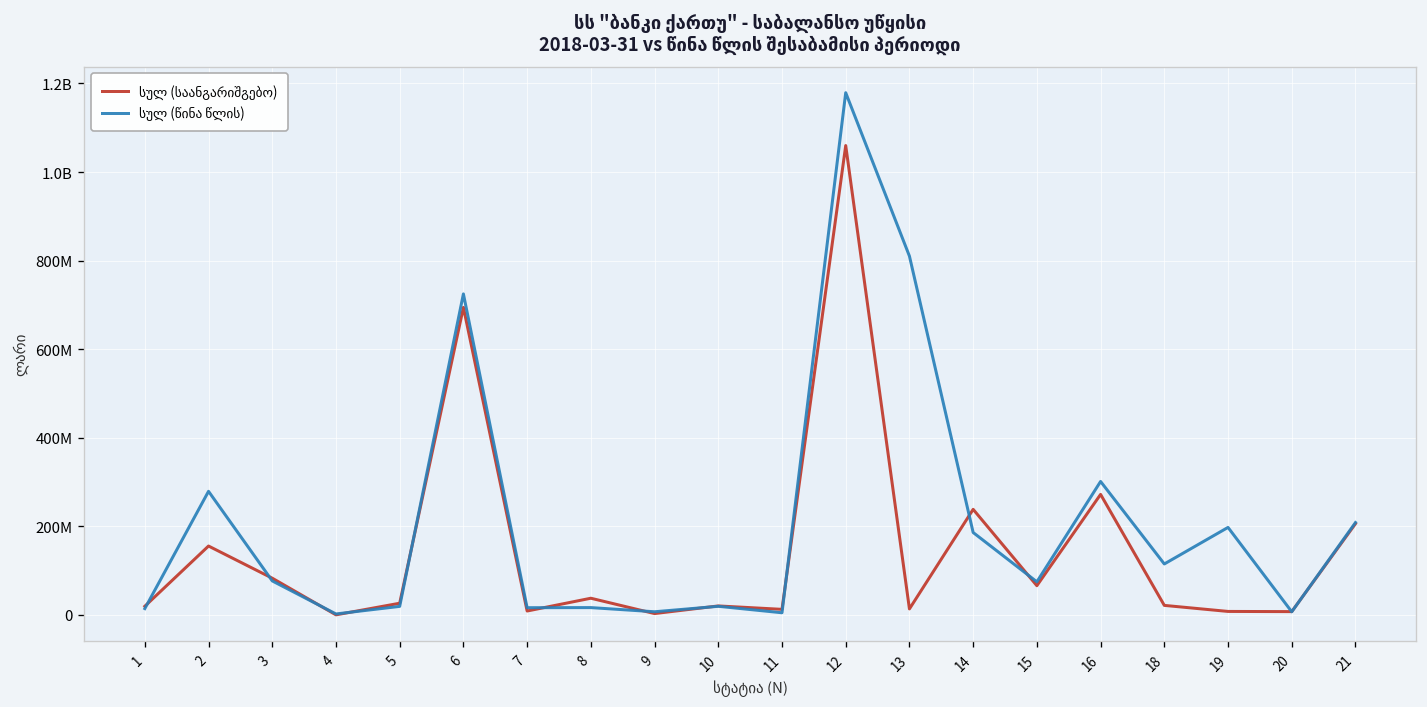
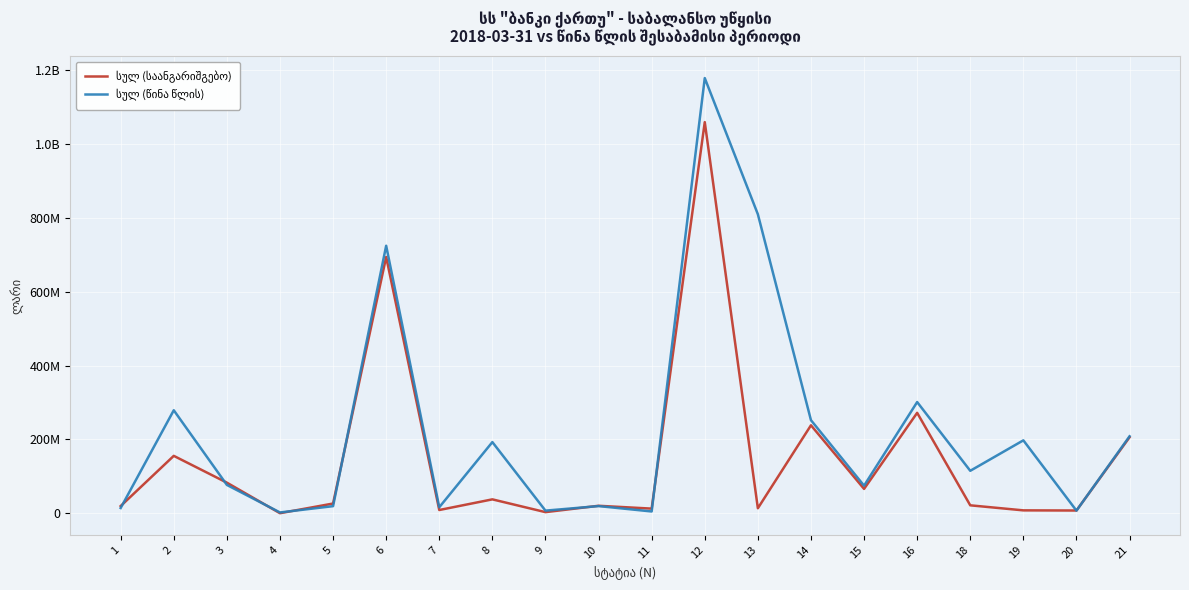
  {
    "სულ (საანგარიშგებო)": {
      "2": 160000000,
      "5": 30000000,
      "6": 690000000,
      "7": 10000000,
      "8": 40000000,
      "11": 10000000,
      "12": 1060000000,
      "13": 10000000,
      "14": 240000000,
      "15": 70000000,
      "16": 270000000,
      "18": 20000000,
      "19": 10000000
    },
    "სულ (წინა წლის)": {
      "2": 280000000,
      "5": 20000000,
      "6": 720000000,
      "7": 20000000,
-     "8": 20000000,
+     "8": 190000000,
      "11": 0,
      "12": 1180000000,
      "13": 810000000,
-     "14": 190000000,
+     "14": 250000000,
      "15": 70000000,
      "16": 300000000,
      "18": 110000000,
      "19": 200000000
    }
  }
